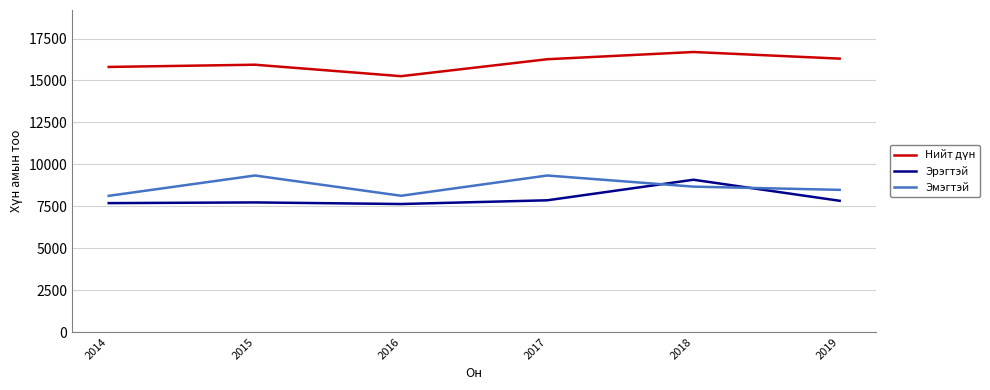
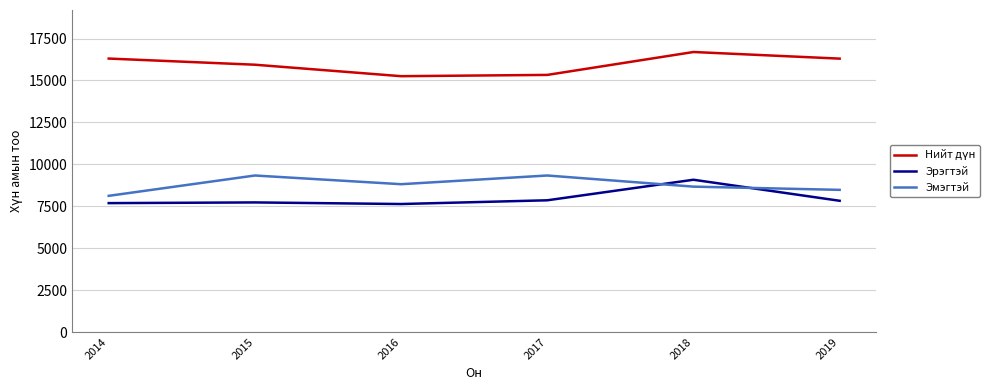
  {
    "Нийт дүн": {
-     "2014": 15800,
+     "2014": 16300,
      "2015": 15900,
      "2016": 15300,
-     "2017": 16300,
+     "2017": 15300,
      "2018": 16700,
      "2019": 16300
    },
    "Эрэгтэй": {
      "2014": 7700,
      "2015": 7700,
      "2016": 7600,
      "2017": 7900,
      "2018": 9100,
      "2019": 7800
    },
    "Эмэгтэй": {
      "2014": 8100,
      "2015": 9300,
-     "2016": 8100,
+     "2016": 8800,
      "2017": 9300,
      "2018": 8700,
      "2019": 8500
    }
  }
